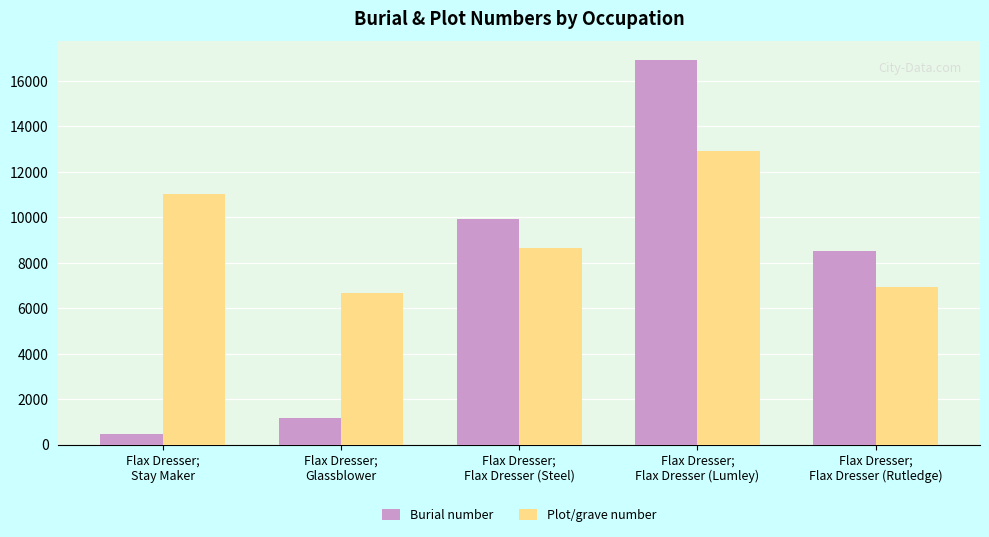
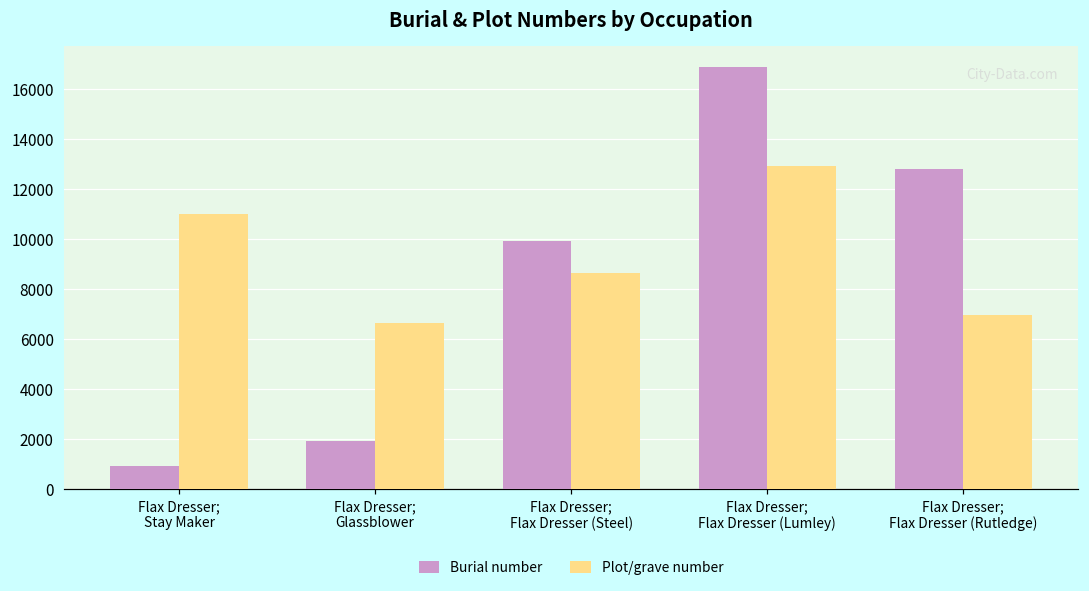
  {
    "Burial number": {
-     "Flax Dresser; Stay Maker": 500,
-     "Flax Dresser; Glassblower": 1200,
+     "Flax Dresser; Stay Maker": 900,
+     "Flax Dresser; Glassblower": 1900,
      "Flax Dresser; Flax Dresser (Steel)": 9900,
      "Flax Dresser; Flax Dresser (Lumley)": 16900,
-     "Flax Dresser; Flax Dresser (Rutledge)": 8500
+     "Flax Dresser; Flax Dresser (Rutledge)": 12800
    },
    "Plot/grave number": {
      "Flax Dresser; Stay Maker": 11000,
      "Flax Dresser; Glassblower": 6600,
      "Flax Dresser; Flax Dresser (Steel)": 8600,
      "Flax Dresser; Flax Dresser (Lumley)": 12900,
      "Flax Dresser; Flax Dresser (Rutledge)": 6900
    }
  }
